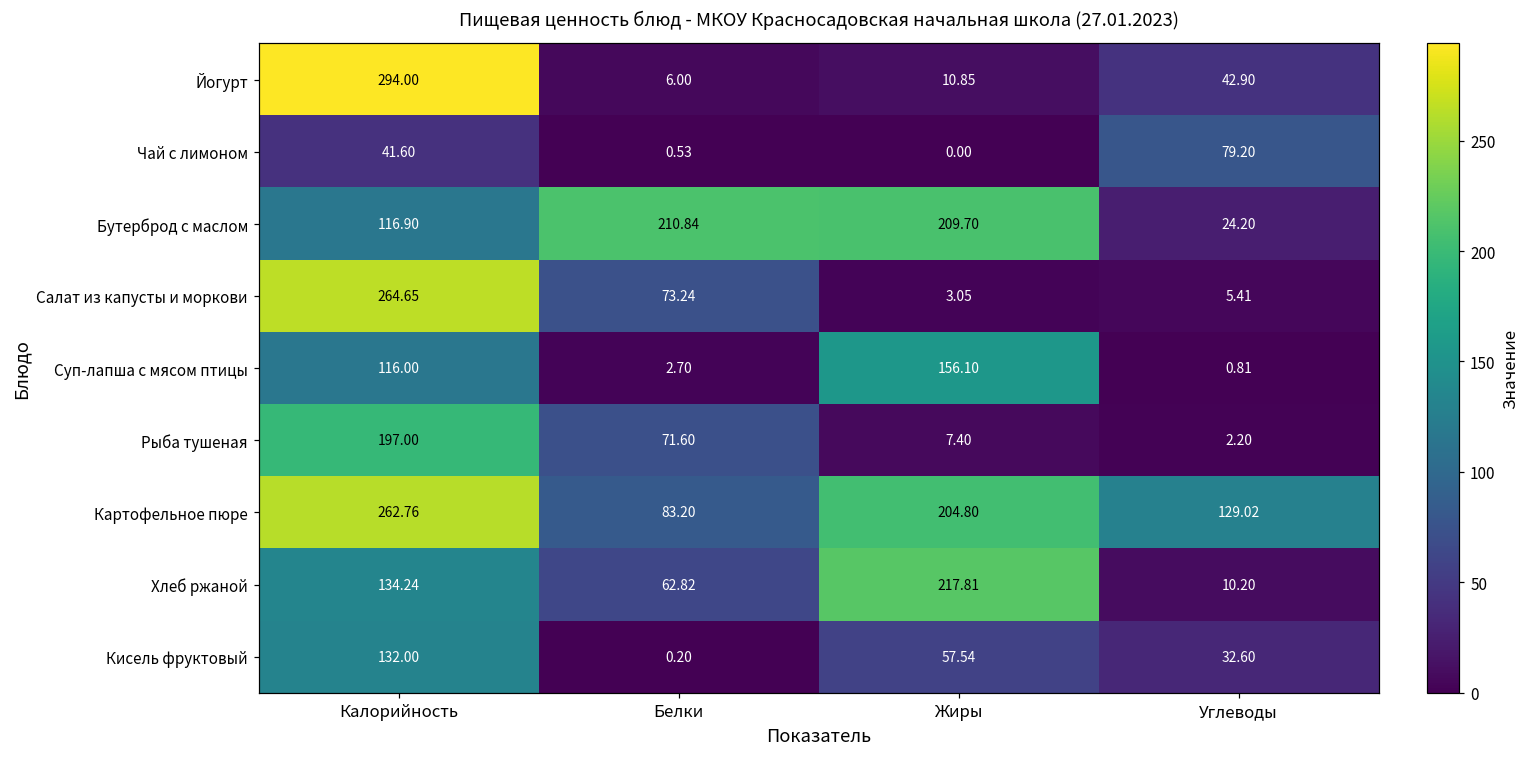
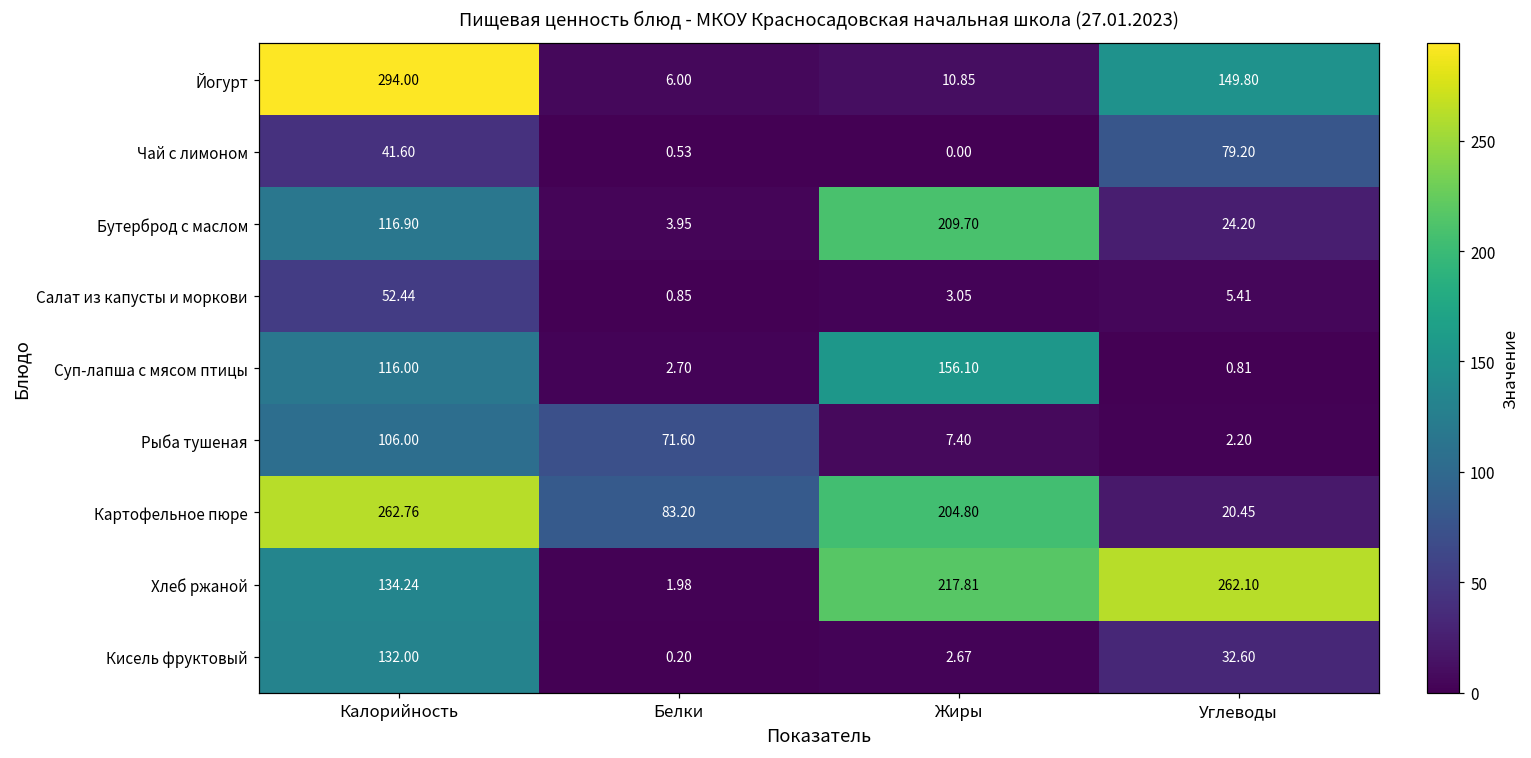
  {
    "Йогурт": {
      "Калорийность": 294.00,
      "Белки": 6.00,
      "Жиры": 10.85,
-     "Углеводы": 42.90
+     "Углеводы": 149.80
    },
    "Чай с лимоном": {
      "Калорийность": 41.60,
      "Белки": 0.53,
      "Жиры": 0.00,
      "Углеводы": 79.20
    },
    "Бутерброд с маслом": {
      "Калорийность": 116.90,
-     "Белки": 210.84,
+     "Белки": 3.95,
      "Жиры": 209.70,
      "Углеводы": 24.20
    },
    "Салат из капусты и моркови": {
-     "Калорийность": 264.65,
-     "Белки": 73.24,
+     "Калорийность": 52.44,
+     "Белки": 0.85,
      "Жиры": 3.05,
      "Углеводы": 5.41
    },
    "Суп-лапша с мясом птицы": {
      "Калорийность": 116.00,
      "Белки": 2.70,
      "Жиры": 156.10,
      "Углеводы": 0.81
    },
    "Рыба тушеная": {
-     "Калорийность": 197.00,
+     "Калорийность": 106.00,
      "Белки": 71.60,
      "Жиры": 7.40,
      "Углеводы": 2.20
    },
    "Картофельное пюре": {
      "Калорийность": 262.76,
      "Белки": 83.20,
      "Жиры": 204.80,
-     "Углеводы": 129.02
+     "Углеводы": 20.45
    },
    "Хлеб ржаной": {
      "Калорийность": 134.24,
-     "Белки": 62.82,
+     "Белки": 1.98,
      "Жиры": 217.81,
-     "Углеводы": 10.20
+     "Углеводы": 262.10
    },
    "Кисель фруктовый": {
      "Калорийность": 132.00,
      "Белки": 0.20,
-     "Жиры": 57.54,
+     "Жиры": 2.67,
      "Углеводы": 32.60
    }
  }
